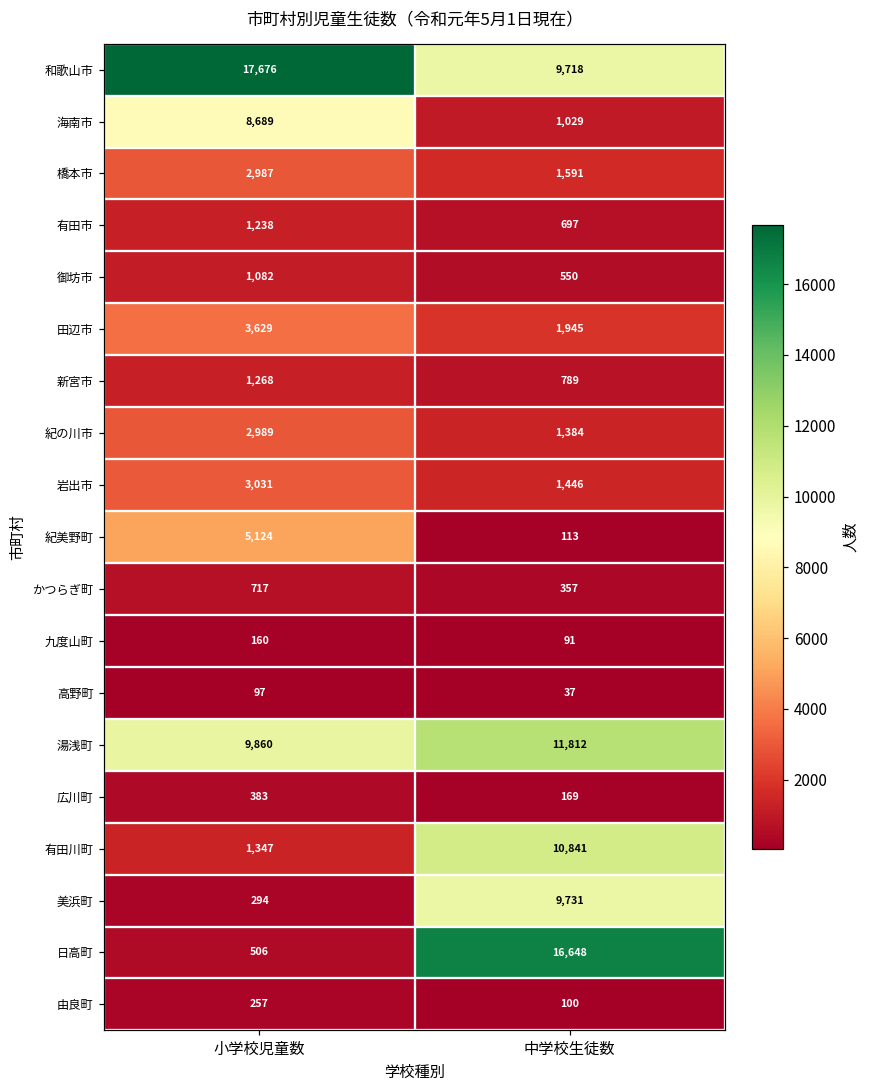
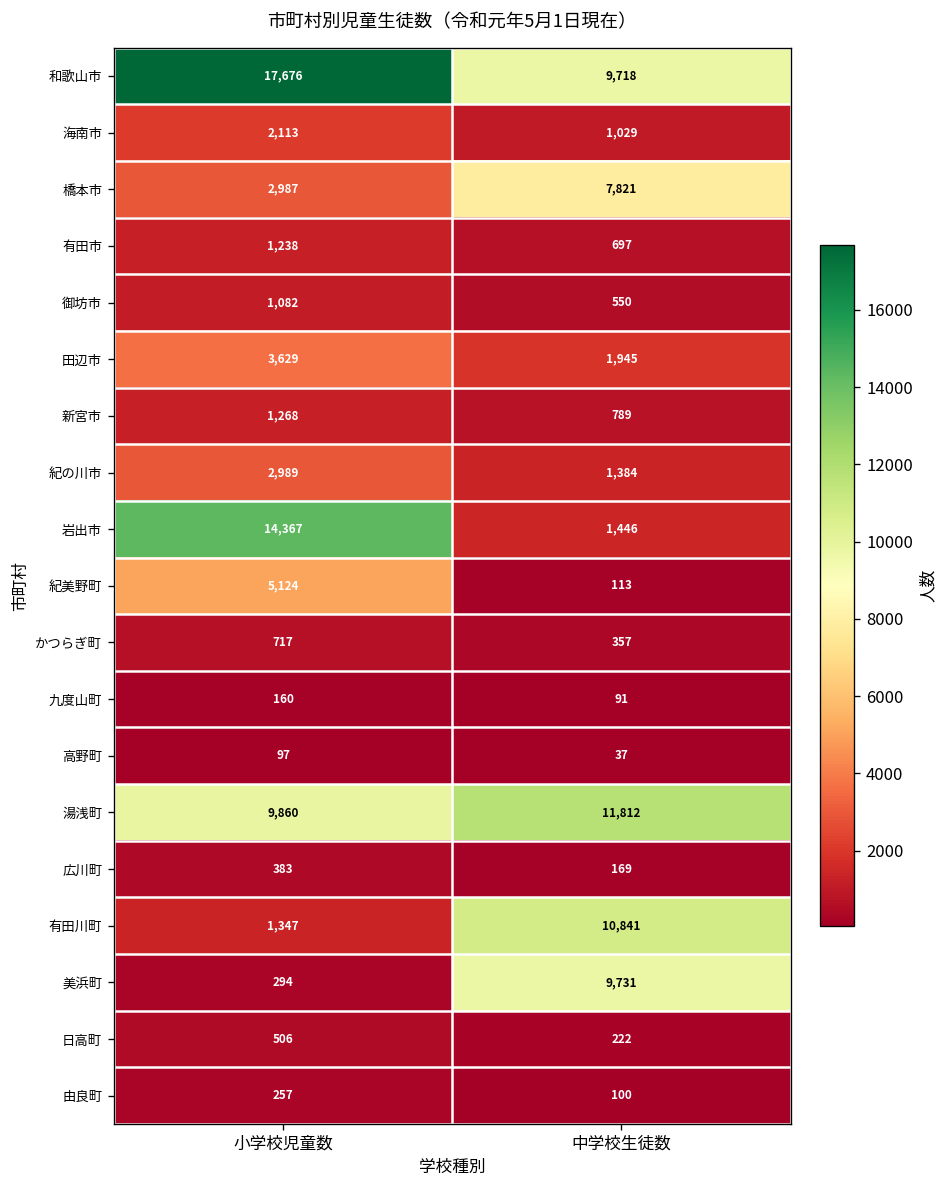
  {
    "和歌山市": {
      "小学校児童数": "17,676",
      "中学校生徒数": "9,718"
    },
    "海南市": {
-     "小学校児童数": "8,689",
+     "小学校児童数": "2,113",
      "中学校生徒数": "1,029"
    },
    "橋本市": {
      "小学校児童数": "2,987",
-     "中学校生徒数": "1,591"
+     "中学校生徒数": "7,821"
    },
    "有田市": {
      "小学校児童数": "1,238",
      "中学校生徒数": "697"
    },
    "御坊市": {
      "小学校児童数": "1,082",
      "中学校生徒数": "550"
    },
    "田辺市": {
      "小学校児童数": "3,629",
      "中学校生徒数": "1,945"
    },
    "新宮市": {
      "小学校児童数": "1,268",
      "中学校生徒数": "789"
    },
    "紀の川市": {
      "小学校児童数": "2,989",
      "中学校生徒数": "1,384"
    },
    "岩出市": {
-     "小学校児童数": "3,031",
+     "小学校児童数": "14,367",
      "中学校生徒数": "1,446"
    },
    "紀美野町": {
      "小学校児童数": "5,124",
      "中学校生徒数": "113"
    },
    "かつらぎ町": {
      "小学校児童数": "717",
      "中学校生徒数": "357"
    },
    "九度山町": {
      "小学校児童数": "160",
      "中学校生徒数": "91"
    },
    "高野町": {
      "小学校児童数": "97",
      "中学校生徒数": "37"
    },
    "湯浅町": {
      "小学校児童数": "9,860",
      "中学校生徒数": "11,812"
    },
    "広川町": {
      "小学校児童数": "383",
      "中学校生徒数": "169"
    },
    "有田川町": {
      "小学校児童数": "1,347",
      "中学校生徒数": "10,841"
    },
    "美浜町": {
      "小学校児童数": "294",
      "中学校生徒数": "9,731"
    },
    "日高町": {
      "小学校児童数": "506",
-     "中学校生徒数": "16,648"
+     "中学校生徒数": "222"
    },
    "由良町": {
      "小学校児童数": "257",
      "中学校生徒数": "100"
    }
  }
